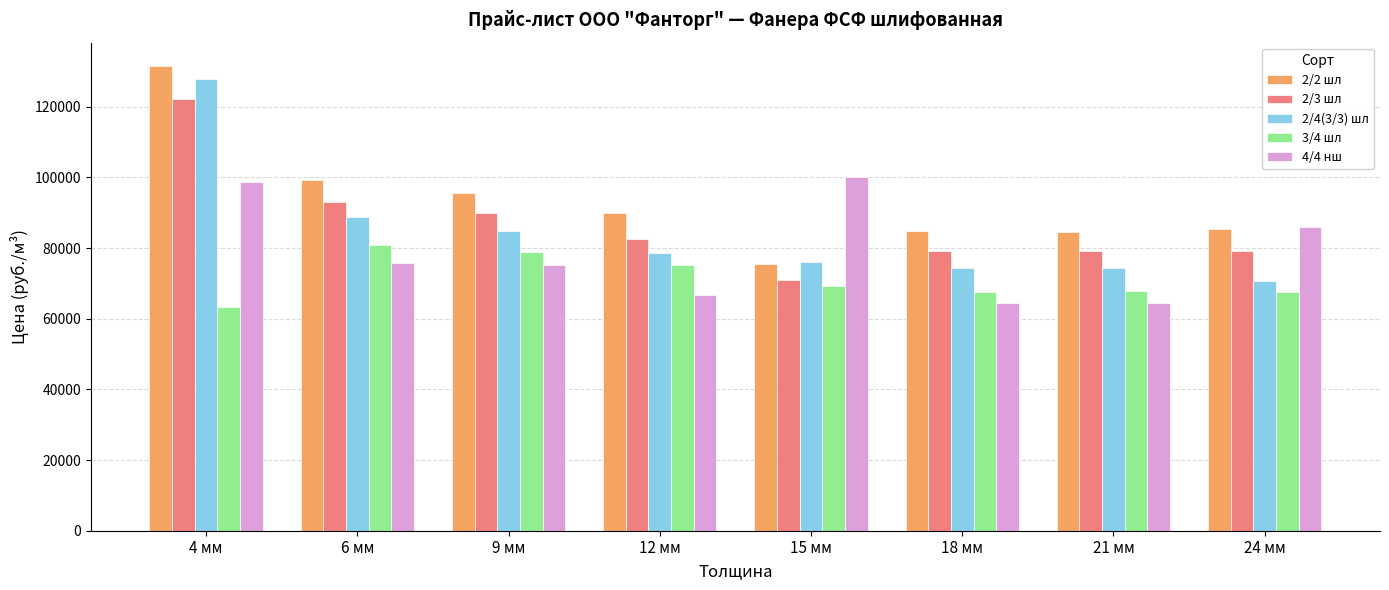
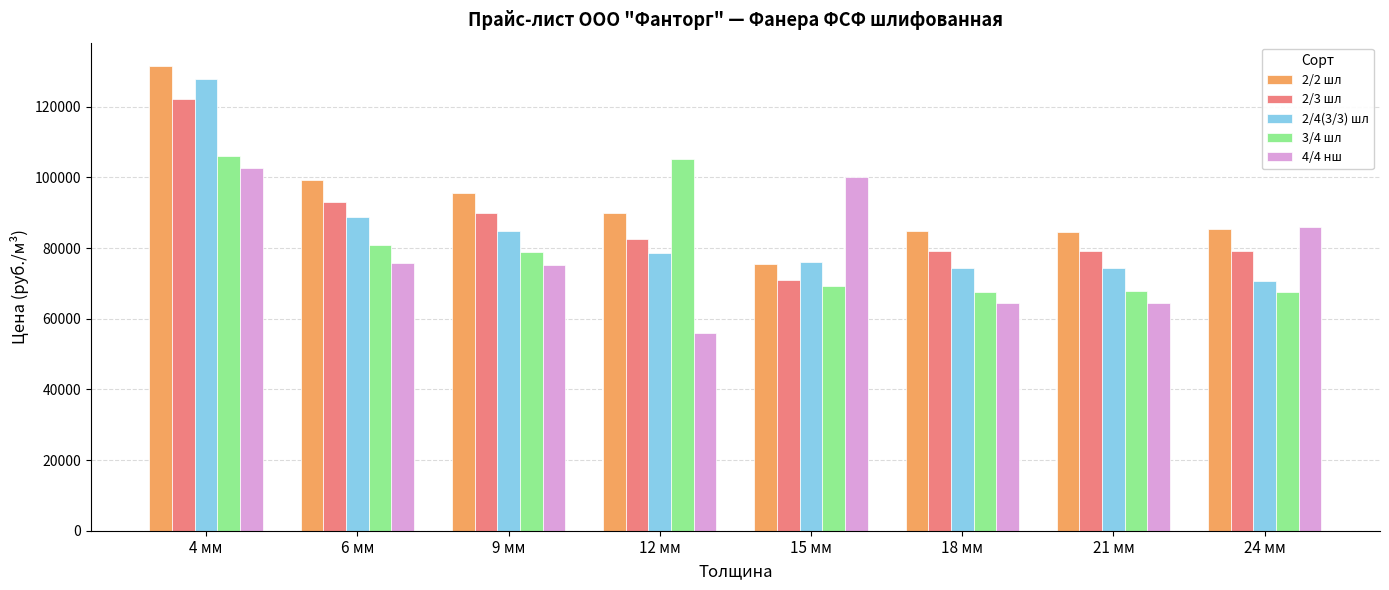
  {
    "2/4(3/3) шл": {
      "4 мм": 128000,
      "6 мм": 89000,
      "9 мм": 85000,
      "12 мм": 79000,
      "15 мм": 76000,
      "18 мм": 74000,
      "21 мм": 74000,
      "24 мм": 71000
    },
    "3/4 шл": {
-     "4 мм": 63000,
+     "4 мм": 106000,
      "6 мм": 81000,
      "9 мм": 79000,
-     "12 мм": 75000,
+     "12 мм": 105000,
      "15 мм": 69000,
      "18 мм": 67000,
      "21 мм": 68000,
      "24 мм": 67000
    },
    "4/4 нш": {
-     "4 мм": 99000,
+     "4 мм": 103000,
      "6 мм": 76000,
      "9 мм": 75000,
-     "12 мм": 67000,
+     "12 мм": 56000,
      "15 мм": 100000,
      "18 мм": 65000,
      "21 мм": 64000,
      "24 мм": 86000
    }
  }
